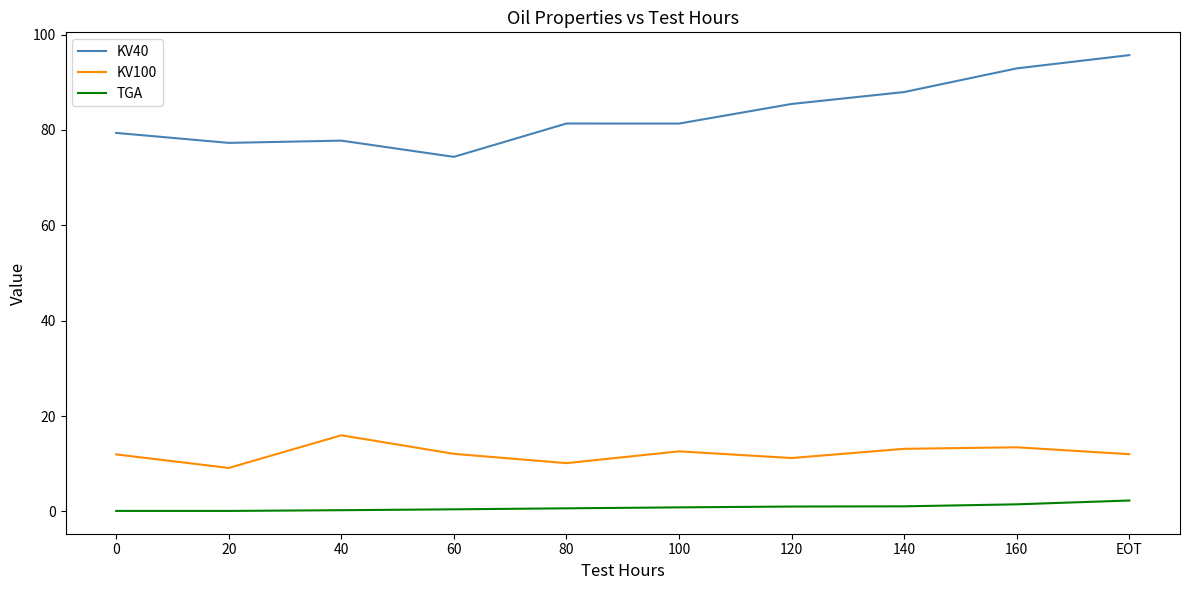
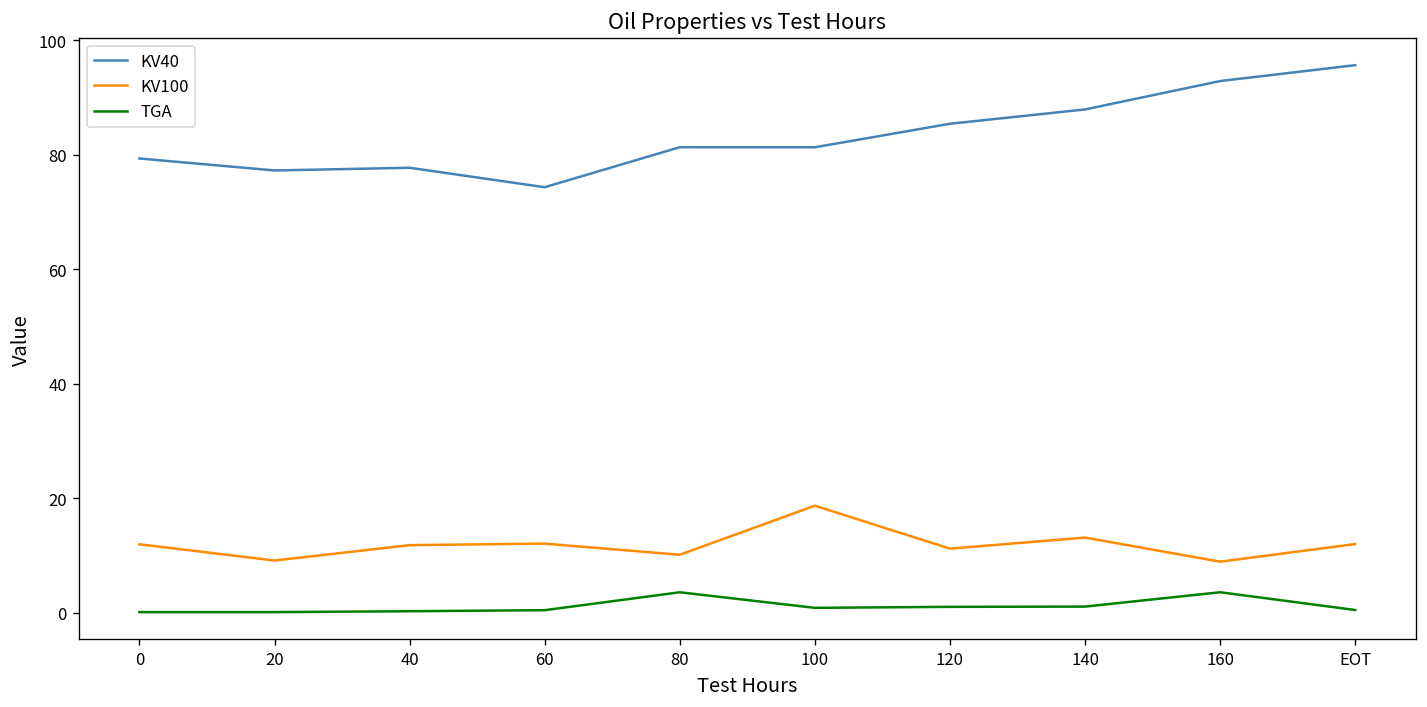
  {
    "KV40": {
      "0": 79,
      "20": 77,
      "40": 78,
      "60": 74,
      "80": 81,
      "100": 81,
      "120": 85,
      "140": 88,
      "160": 93,
      "EOT": 96
    },
    "KV100": {
      "0": 12,
      "20": 9,
-     "40": 16,
+     "40": 12,
      "60": 12,
      "80": 10,
-     "100": 13,
+     "100": 19,
      "120": 11,
      "140": 13,
-     "160": 13,
+     "160": 9,
      "EOT": 12
    },
    "TGA": {
      "0": 0,
      "20": 0,
      "40": 0,
      "60": 0,
-     "80": 1,
+     "80": 4,
      "100": 1,
      "120": 1,
      "140": 1,
-     "160": 1,
-     "EOT": 2
+     "160": 4,
+     "EOT": 0
    }
  }
